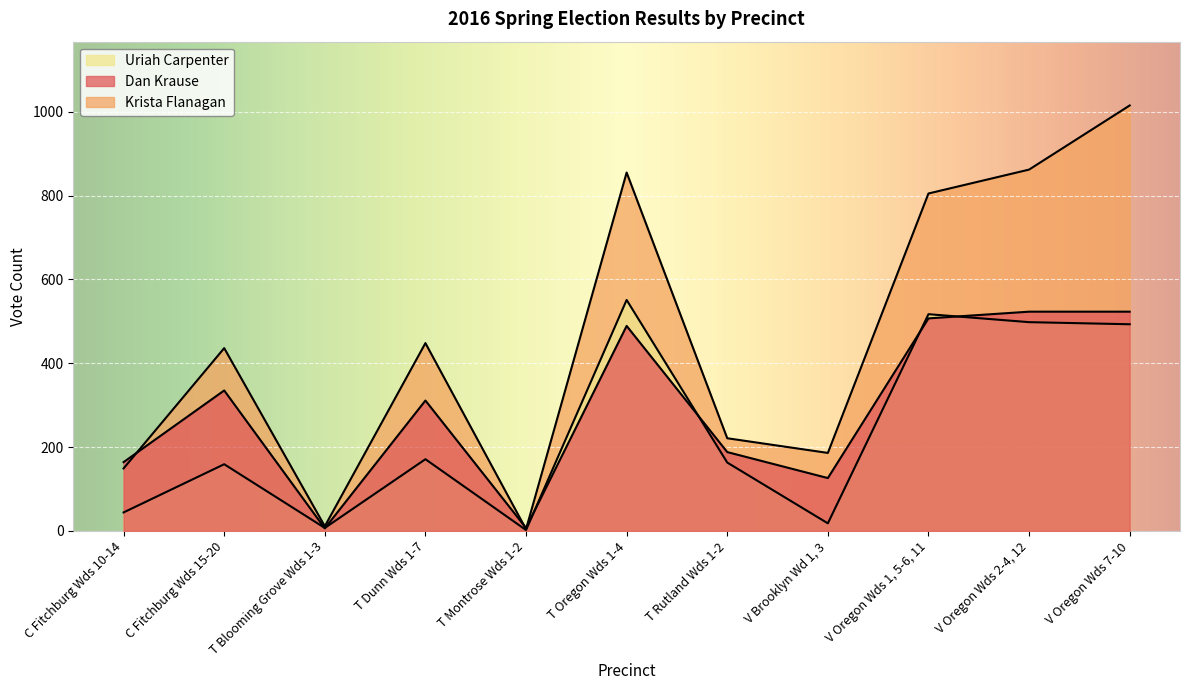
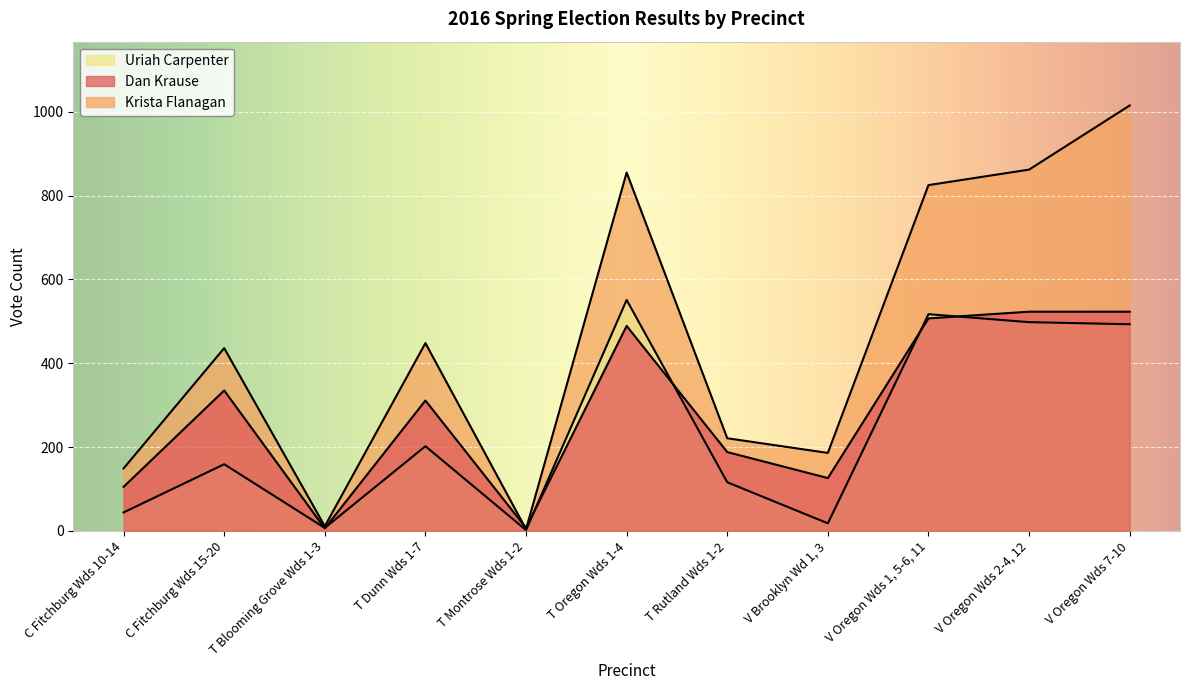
  {
    "Uriah Carpenter": {
      "C Fitchburg Wds 10-14": 40,
      "C Fitchburg Wds 15-20": 160,
-     "T Dunn Wds 1-7": 170,
+     "T Dunn Wds 1-7": 200,
      "T Oregon Wds 1-4": 550,
-     "T Rutland Wds 1-2": 160,
+     "T Rutland Wds 1-2": 120,
      "V Brooklyn Wd 1, 3": 20,
      "V Oregon Wds 1, 5-6, 11": 520,
      "V Oregon Wds 2-4, 12": 500,
      "V Oregon Wds 7-10": 490
    },
    "Dan Krause": {
-     "C Fitchburg Wds 10-14": 160,
+     "C Fitchburg Wds 10-14": 110,
      "C Fitchburg Wds 15-20": 340,
      "T Dunn Wds 1-7": 310,
      "T Oregon Wds 1-4": 490,
      "T Rutland Wds 1-2": 190,
      "V Brooklyn Wd 1, 3": 130,
      "V Oregon Wds 1, 5-6, 11": 510,
      "V Oregon Wds 2-4, 12": 520,
      "V Oregon Wds 7-10": 520
    },
    "Krista Flanagan": {
      "C Fitchburg Wds 10-14": 150,
      "C Fitchburg Wds 15-20": 440,
      "T Dunn Wds 1-7": 450,
      "T Oregon Wds 1-4": 860,
      "T Rutland Wds 1-2": 220,
      "V Brooklyn Wd 1, 3": 190,
-     "V Oregon Wds 1, 5-6, 11": 810,
+     "V Oregon Wds 1, 5-6, 11": 830,
      "V Oregon Wds 2-4, 12": 860,
      "V Oregon Wds 7-10": 1020
    }
  }
